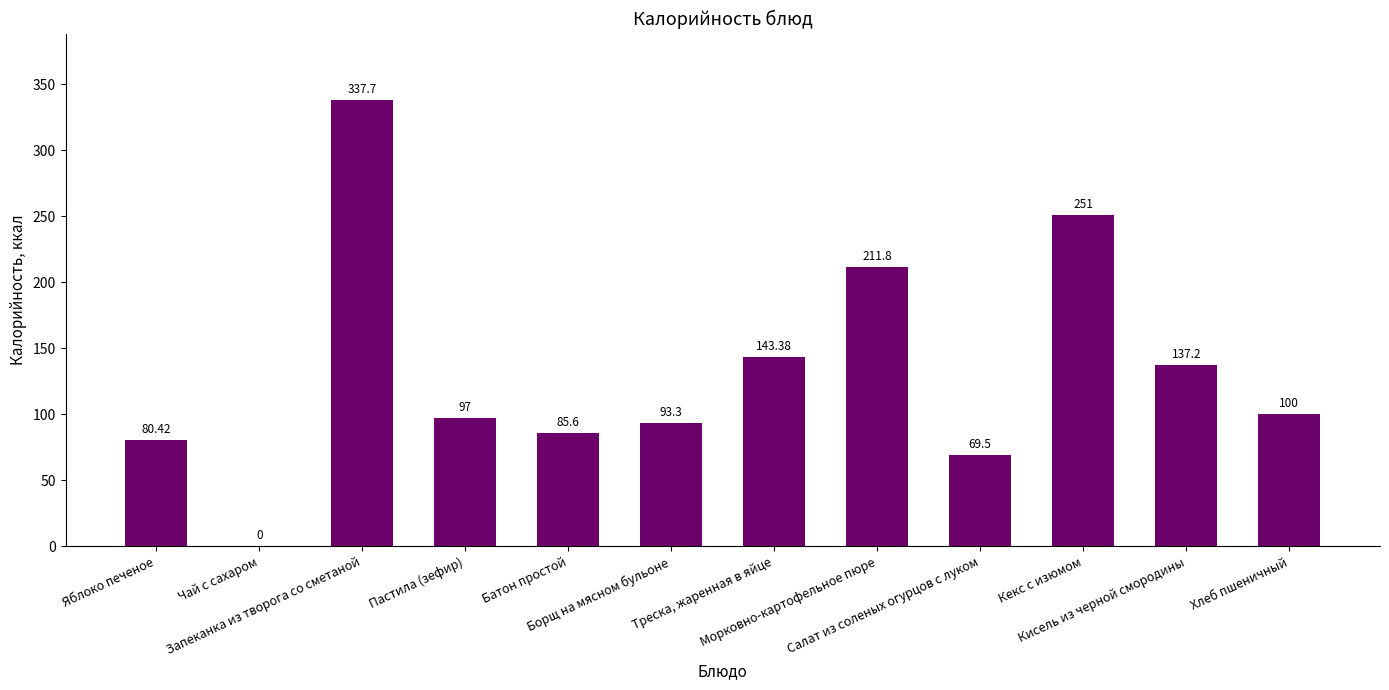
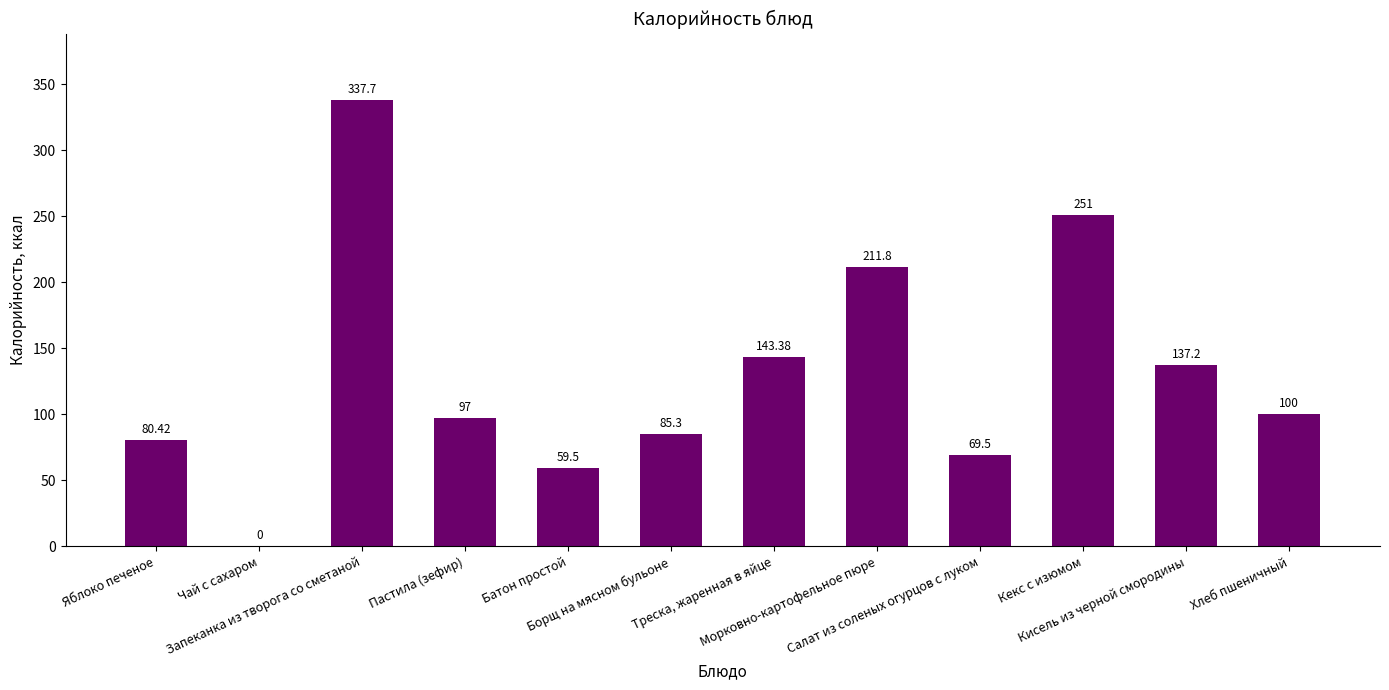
  {
    "Яблоко печеное": 80.42,
    "Чай с сахаром": 0,
    "Запеканка из творога со сметаной": 337.7,
    "Пастила (зефир)": 97,
-   "Батон простой": 85.6,
-   "Борщ на мясном бульоне": 93.3,
+   "Батон простой": 59.5,
+   "Борщ на мясном бульоне": 85.3,
    "Треска, жаренная в яйце": 143.38,
    "Морковно-картофельное пюре": 211.8,
    "Салат из соленых огурцов с луком": 69.5,
    "Кекс с изюмом": 251,
    "Кисель из черной смородины": 137.2,
    "Хлеб пшеничный": 100
  }
